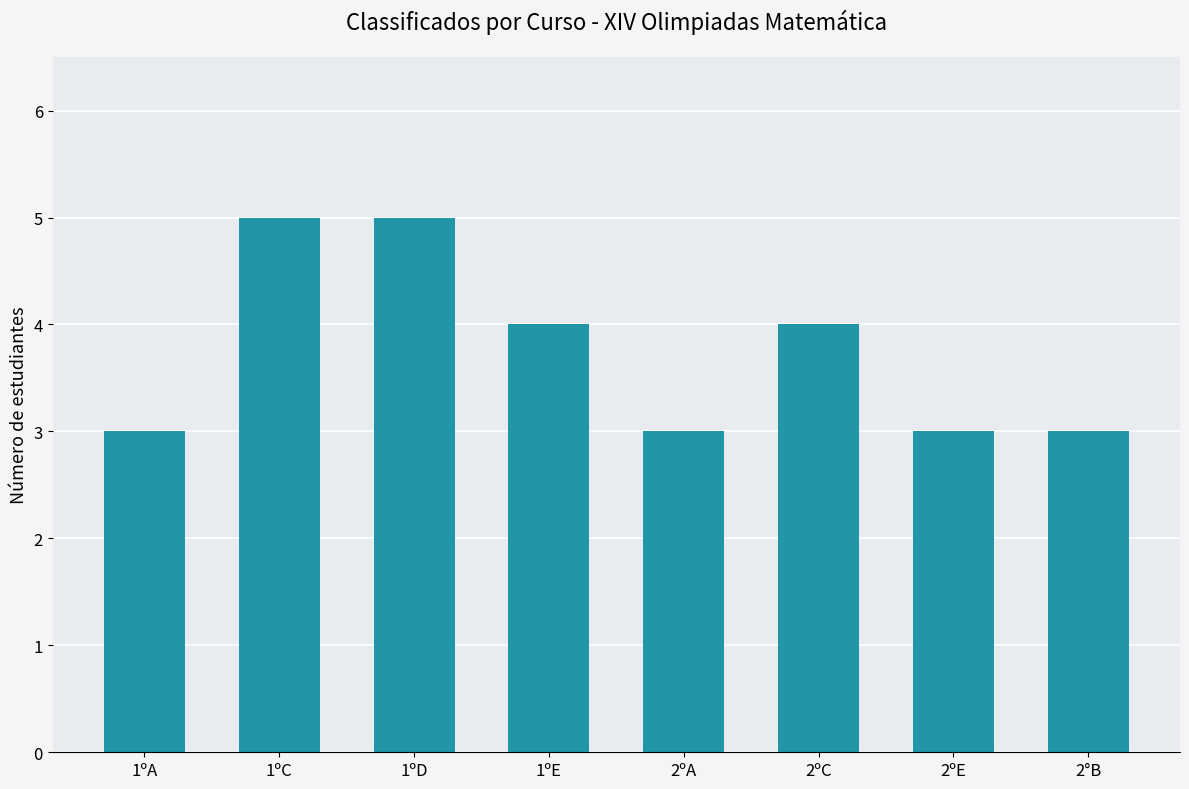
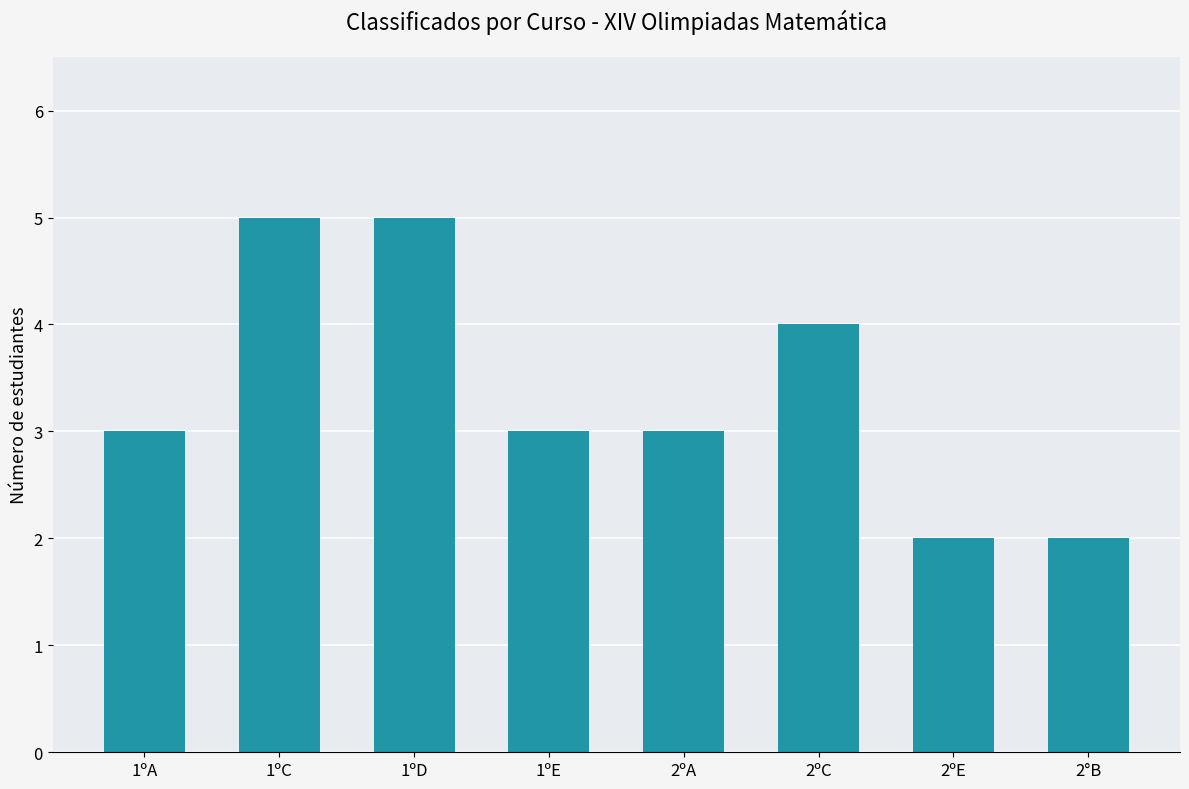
  {
    "1ºA": 3,
    "1ºC": 5,
    "1ºD": 5,
-   "1ºE": 4,
+   "1ºE": 3,
    "2ºA": 3,
    "2ºC": 4,
-   "2ºE": 3,
-   "2°B": 3
+   "2ºE": 2,
+   "2°B": 2
  }
